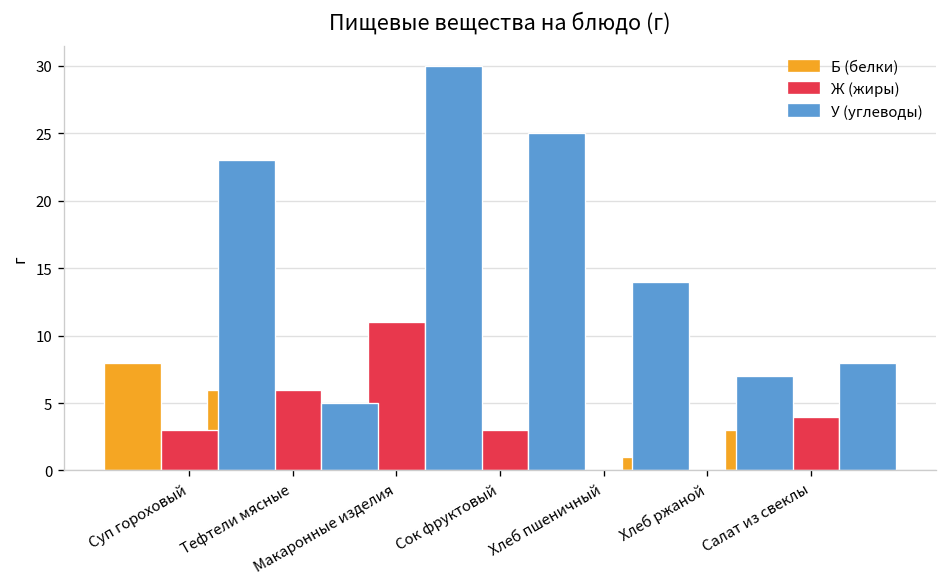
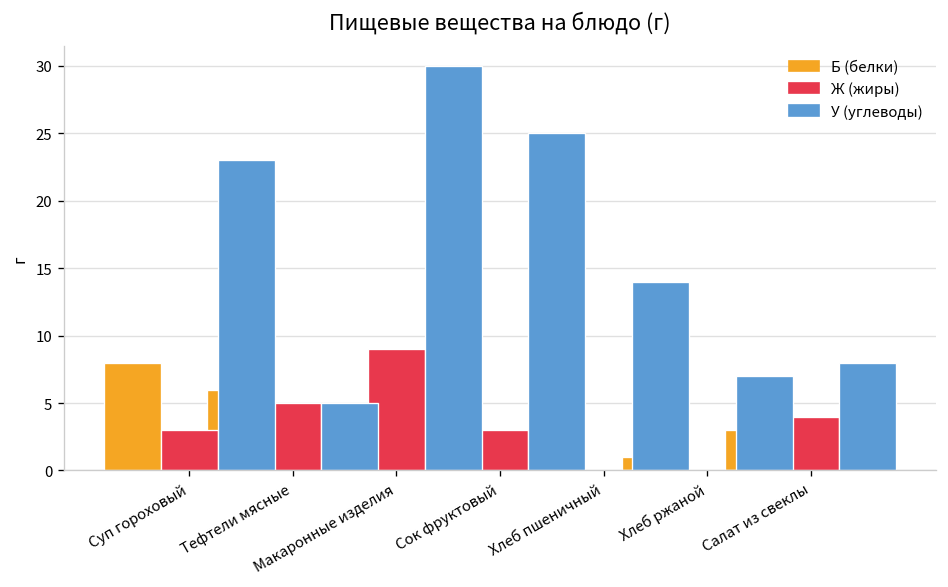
  {
    "Ж (жиры)": {
      "Суп гороховый": 3,
-     "Тефтели мясные": 6,
-     "Макаронные изделия": 11,
+     "Тефтели мясные": 5,
+     "Макаронные изделия": 9,
      "Сок фруктовый": 3,
      "Хлеб пшеничный": 0,
      "Хлеб ржаной": 0,
      "Салат из свеклы": 4
    }
  }
